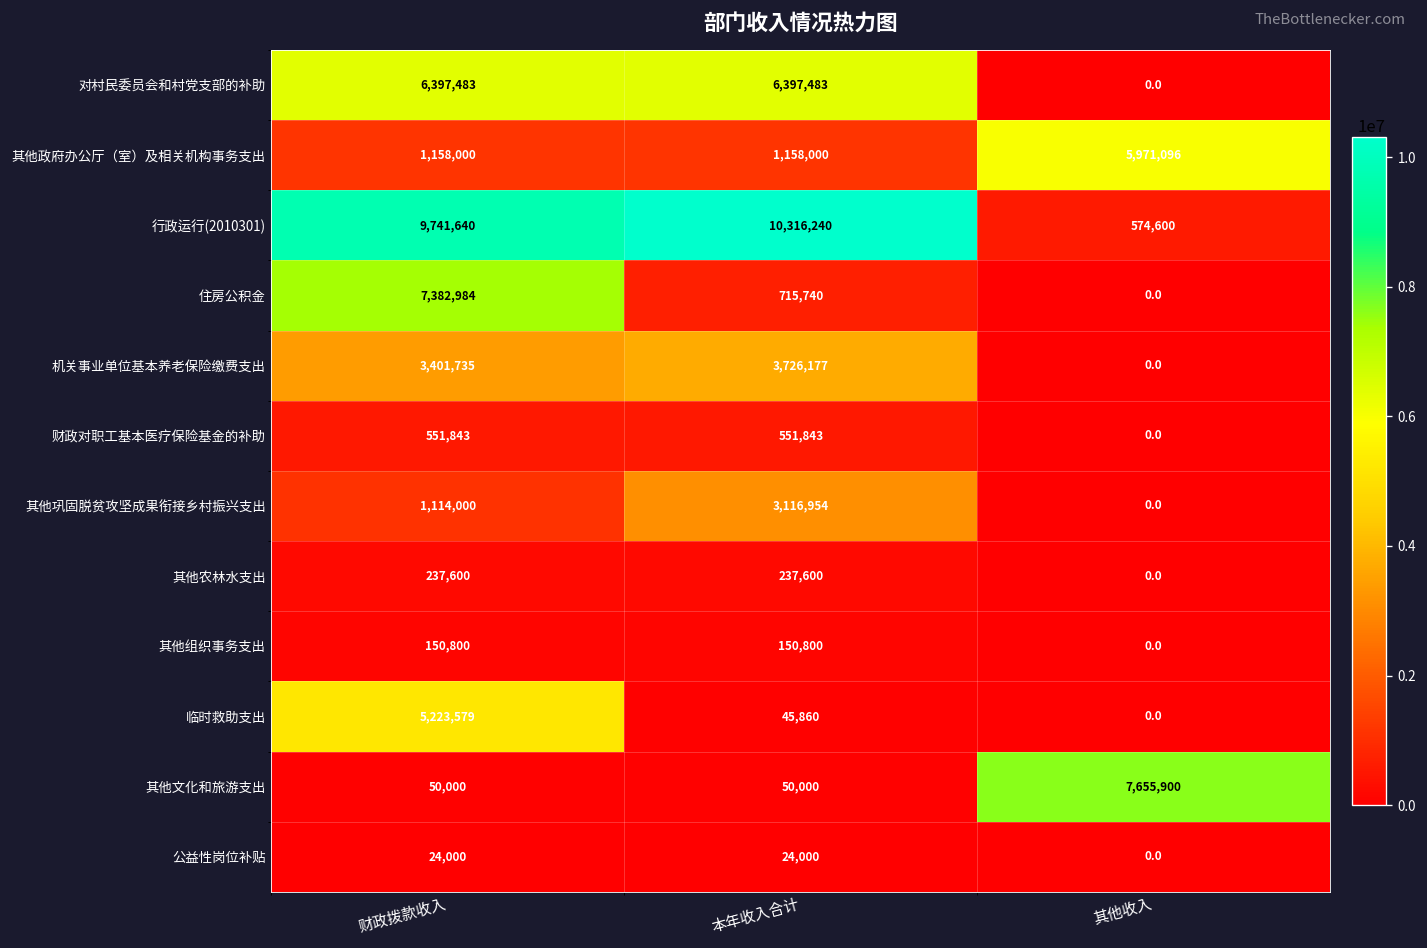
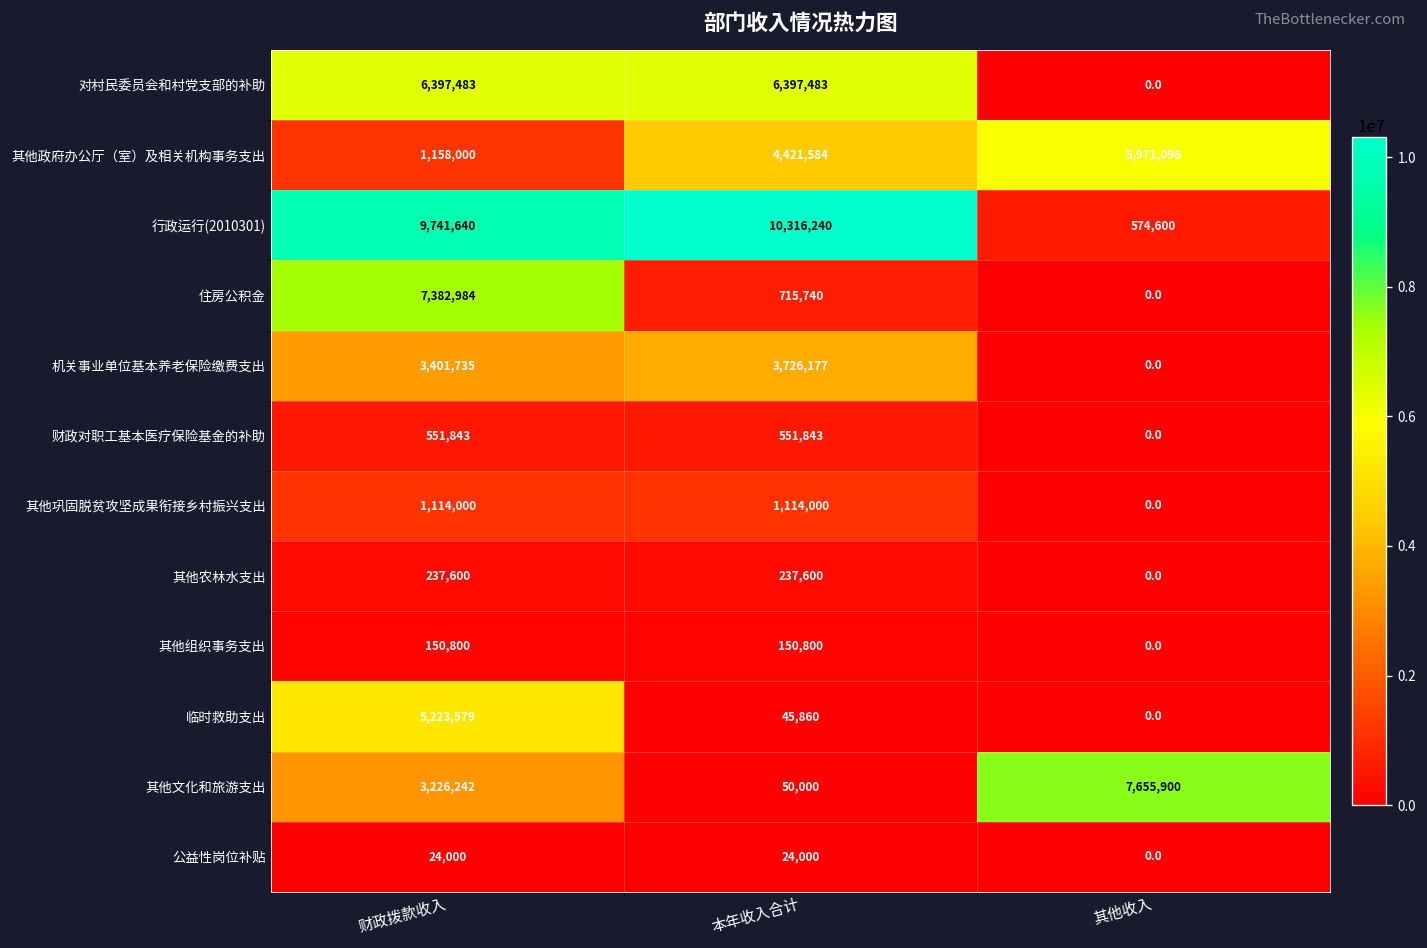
  {
    "对村民委员会和村党支部的补助": {
      "财政拨款收入": "6,397,483",
      "本年收入合计": "6,397,483",
      "其他收入": "0.0"
    },
    "其他政府办公厅（室）及相关机构事务支出": {
      "财政拨款收入": "1,158,000",
-     "本年收入合计": "1,158,000",
+     "本年收入合计": "4,421,584",
      "其他收入": "5,971,096"
    },
    "行政运行(2010301)": {
      "财政拨款收入": "9,741,640",
      "本年收入合计": "10,316,240",
      "其他收入": "574,600"
    },
    "住房公积金": {
      "财政拨款收入": "7,382,984",
      "本年收入合计": "715,740",
      "其他收入": "0.0"
    },
    "机关事业单位基本养老保险缴费支出": {
      "财政拨款收入": "3,401,735",
      "本年收入合计": "3,726,177",
      "其他收入": "0.0"
    },
    "财政对职工基本医疗保险基金的补助": {
      "财政拨款收入": "551,843",
      "本年收入合计": "551,843",
      "其他收入": "0.0"
    },
    "其他巩固脱贫攻坚成果衔接乡村振兴支出": {
      "财政拨款收入": "1,114,000",
-     "本年收入合计": "3,116,954",
+     "本年收入合计": "1,114,000",
      "其他收入": "0.0"
    },
    "其他农林水支出": {
      "财政拨款收入": "237,600",
      "本年收入合计": "237,600",
      "其他收入": "0.0"
    },
    "其他组织事务支出": {
      "财政拨款收入": "150,800",
      "本年收入合计": "150,800",
      "其他收入": "0.0"
    },
    "临时救助支出": {
      "财政拨款收入": "5,223,579",
      "本年收入合计": "45,860",
      "其他收入": "0.0"
    },
    "其他文化和旅游支出": {
-     "财政拨款收入": "50,000",
+     "财政拨款收入": "3,226,242",
      "本年收入合计": "50,000",
      "其他收入": "7,655,900"
    },
    "公益性岗位补贴": {
      "财政拨款收入": "24,000",
      "本年收入合计": "24,000",
      "其他收入": "0.0"
    }
  }
